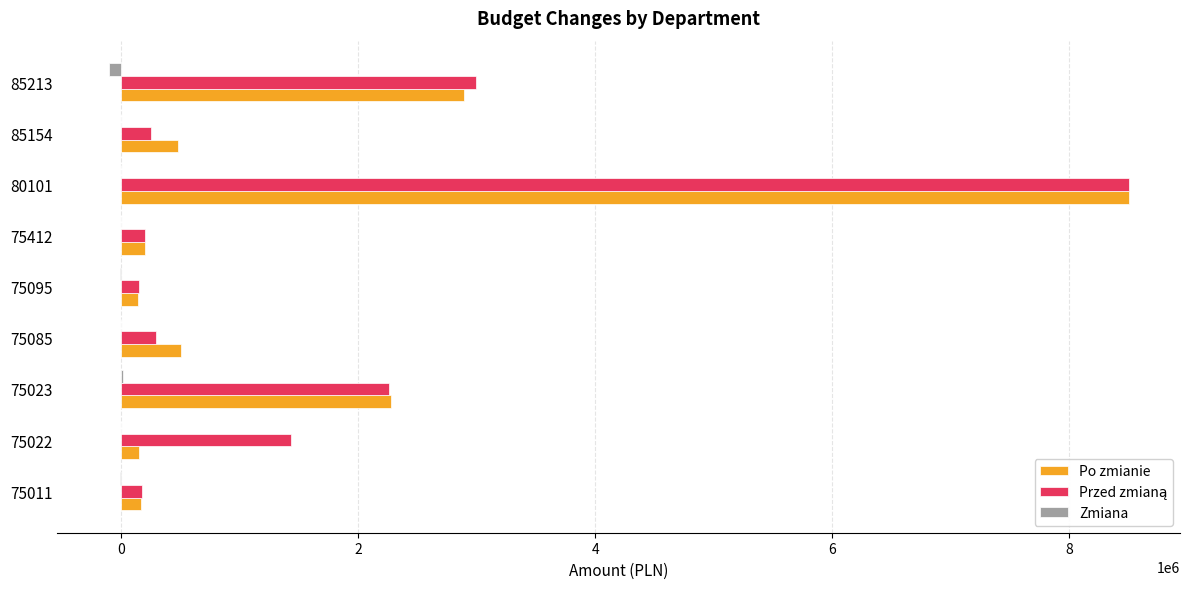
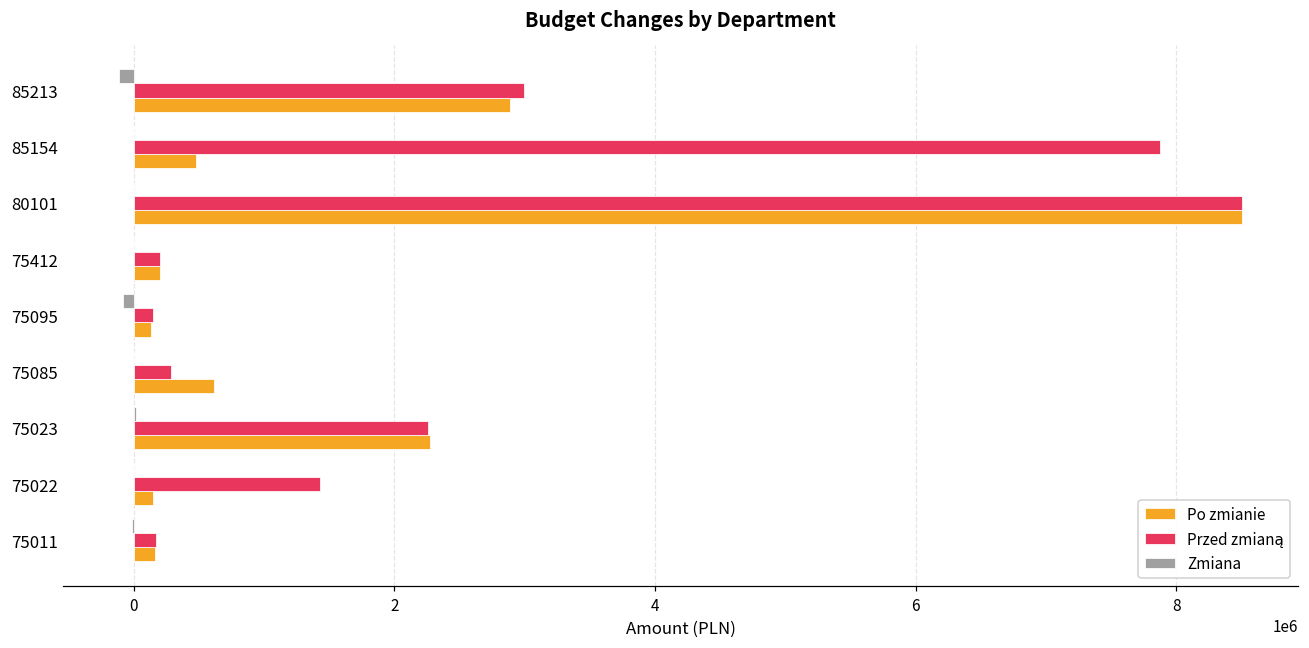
  {
    "Po zmianie": {
      "85213": 2890000,
      "85154": 480000,
      "80101": 8500000,
      "75412": 200000,
      "75095": 140000,
-     "75085": 500000,
+     "75085": 620000,
      "75023": 2270000,
      "75022": 150000,
      "75011": 160000
    },
    "Przed zmianą": {
      "85213": 3000000,
-     "85154": 250000,
+     "85154": 7880000,
      "80101": 8500000,
      "75412": 200000,
      "75095": 150000,
      "75085": 290000,
      "75023": 2260000,
      "75022": 1430000,
      "75011": 170000
    },
    "Zmiana": {
      "85213": -110000,
      "85154": 0,
      "80101": 0,
      "75412": 0,
-     "75095": -10000,
+     "75095": -80000,
      "75085": 0,
      "75022": 0
    }
  }
